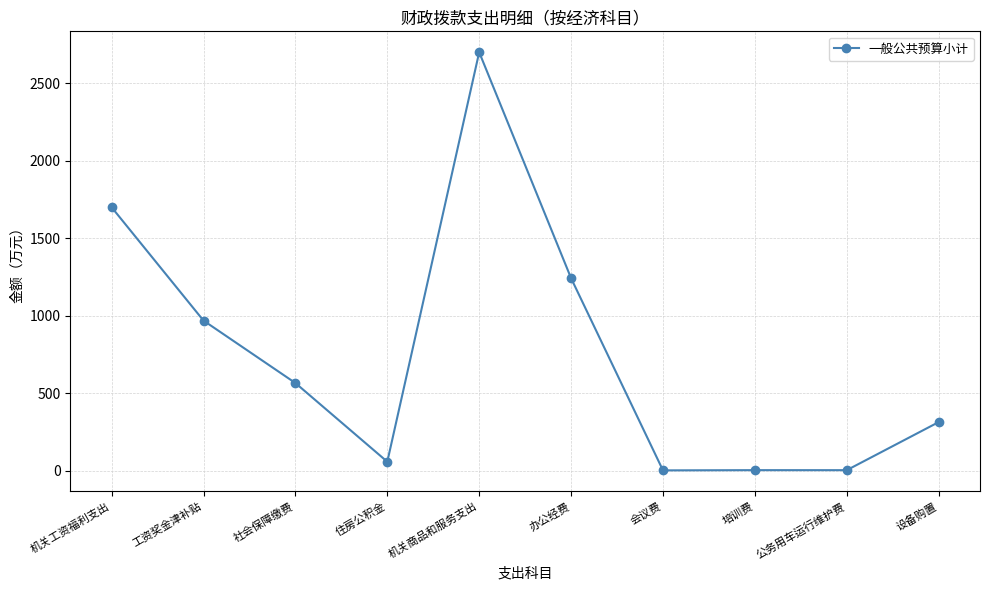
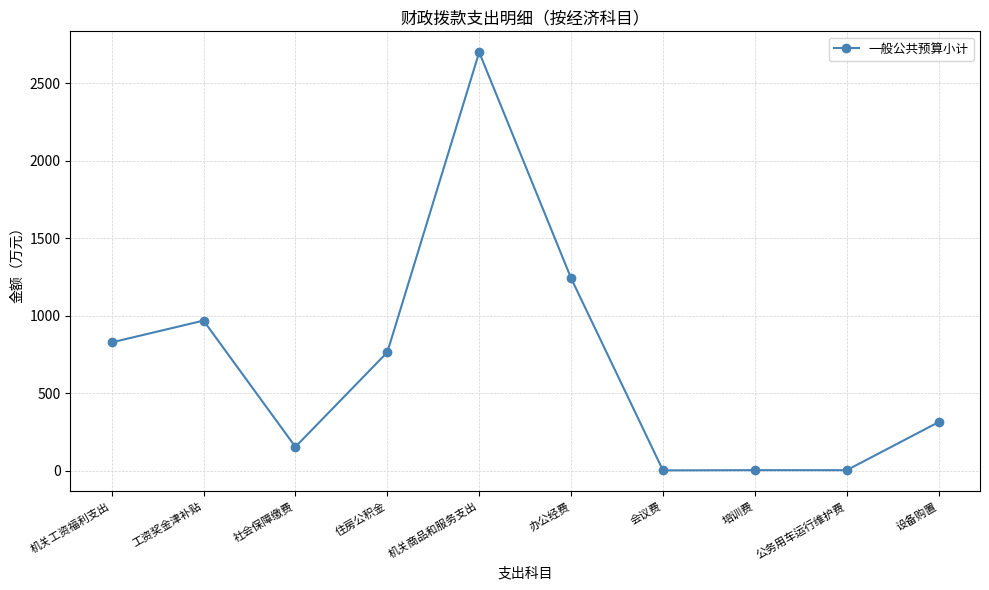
  {
-   "机关工资福利支出": 1700,
+   "机关工资福利支出": 830,
    "工资奖金津补贴": 970,
-   "社会保障缴费": 570,
-   "住房公积金": 60,
+   "社会保障缴费": 150,
+   "住房公积金": 760,
    "机关商品和服务支出": 2700,
    "办公经费": 1240,
    "会议费": 0,
    "培训费": 0,
    "公务用车运行维护费": 0,
    "设备购置": 310
  }
